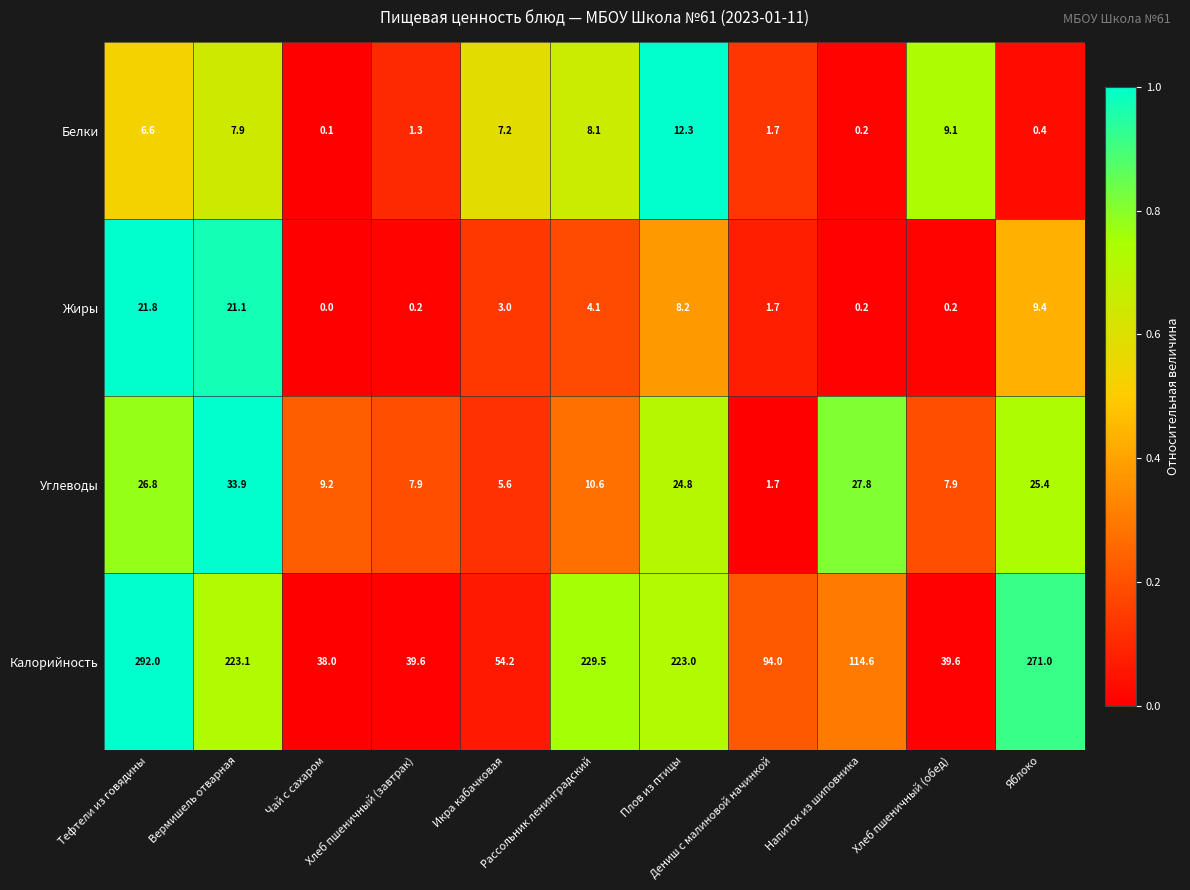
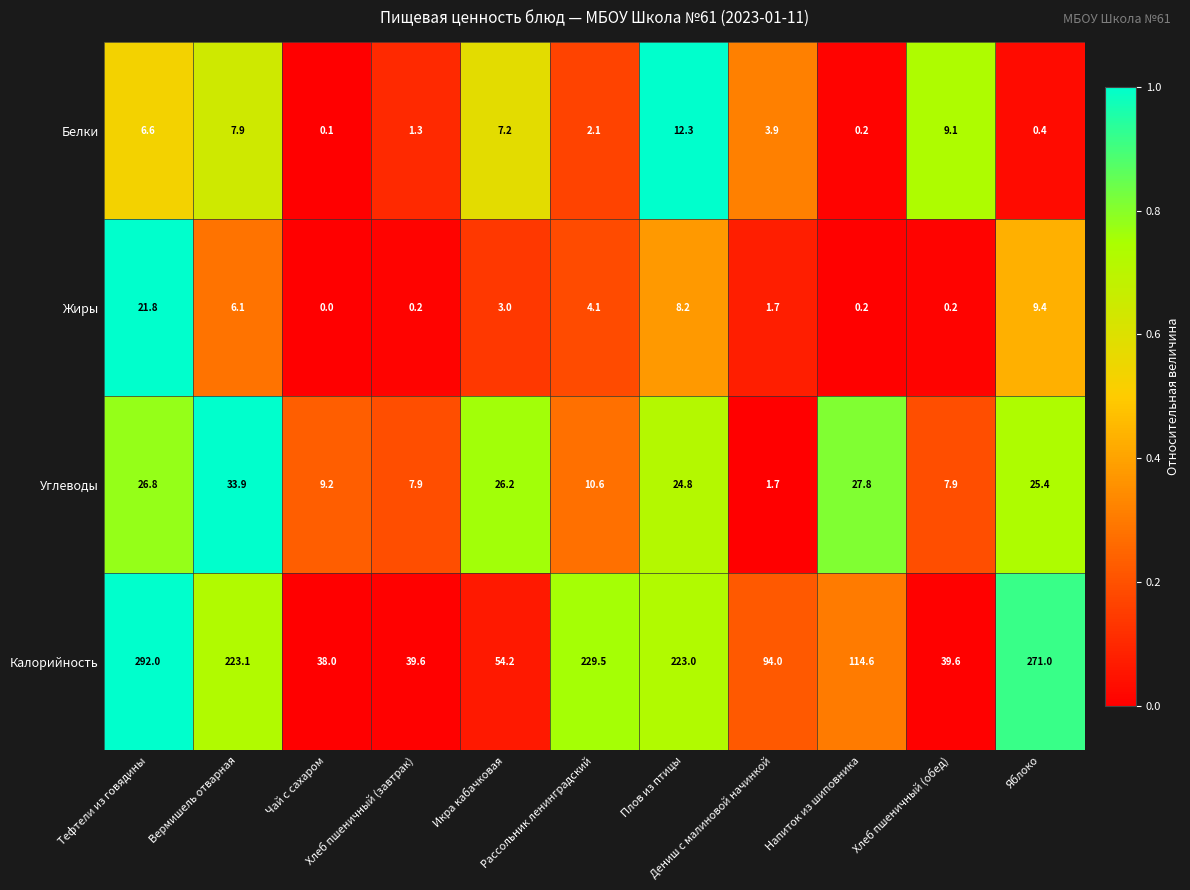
  {
    "Белки": {
      "Тефтели из говядины": 6.6,
      "Вермишель отварная": 7.9,
      "Чай с сахаром": 0.1,
      "Хлеб пшеничный (завтрак)": 1.3,
      "Икра кабачковая": 7.2,
-     "Рассольник ленинградский": 8.1,
+     "Рассольник ленинградский": 2.1,
      "Плов из птицы": 12.3,
-     "Дениш с малиновой начинкой": 1.7,
+     "Дениш с малиновой начинкой": 3.9,
      "Напиток из шиповника": 0.2,
      "Хлеб пшеничный (обед)": 9.1,
      "Яблоко": 0.4
    },
    "Жиры": {
      "Тефтели из говядины": 21.8,
-     "Вермишель отварная": 21.1,
+     "Вермишель отварная": 6.1,
      "Чай с сахаром": 0.0,
      "Хлеб пшеничный (завтрак)": 0.2,
      "Икра кабачковая": 3.0,
      "Рассольник ленинградский": 4.1,
      "Плов из птицы": 8.2,
      "Дениш с малиновой начинкой": 1.7,
      "Напиток из шиповника": 0.2,
      "Хлеб пшеничный (обед)": 0.2,
      "Яблоко": 9.4
    },
    "Углеводы": {
      "Тефтели из говядины": 26.8,
      "Вермишель отварная": 33.9,
      "Чай с сахаром": 9.2,
      "Хлеб пшеничный (завтрак)": 7.9,
-     "Икра кабачковая": 5.6,
+     "Икра кабачковая": 26.2,
      "Рассольник ленинградский": 10.6,
      "Плов из птицы": 24.8,
      "Дениш с малиновой начинкой": 1.7,
      "Напиток из шиповника": 27.8,
      "Хлеб пшеничный (обед)": 7.9,
      "Яблоко": 25.4
    },
    "Калорийность": {
      "Тефтели из говядины": 292.0,
      "Вермишель отварная": 223.1,
      "Чай с сахаром": 38.0,
      "Хлеб пшеничный (завтрак)": 39.6,
      "Икра кабачковая": 54.2,
      "Рассольник ленинградский": 229.5,
      "Плов из птицы": 223.0,
      "Дениш с малиновой начинкой": 94.0,
      "Напиток из шиповника": 114.6,
      "Хлеб пшеничный (обед)": 39.6,
      "Яблоко": 271.0
    }
  }
